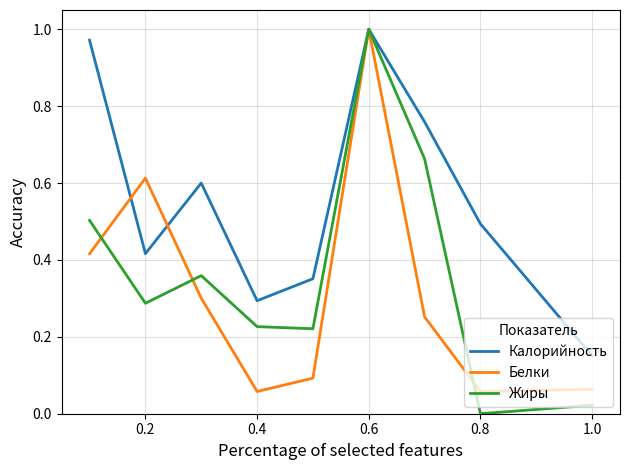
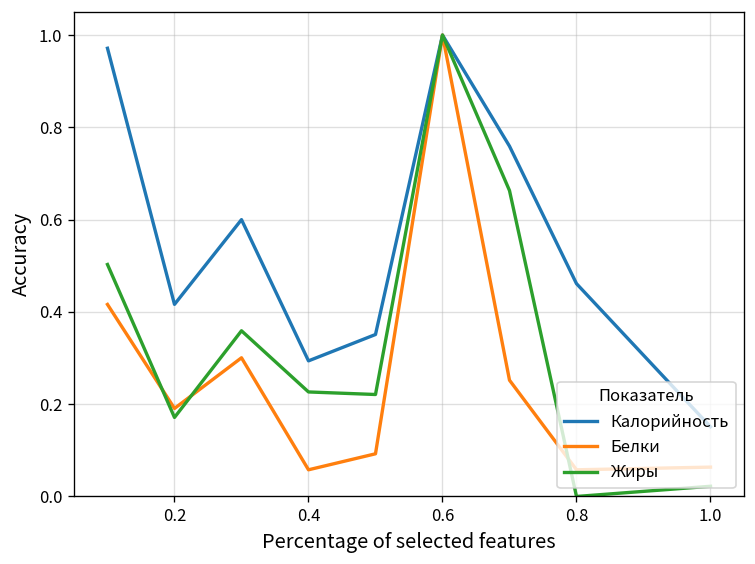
  {
    "Калорийность": {
      "0.2": 0.42,
      "0.4": 0.29,
-     "0.8": 0.49
+     "0.8": 0.46
    },
    "Белки": {
-     "0.2": 0.61,
+     "0.2": 0.19,
      "0.4": 0.06
    },
    "Жиры": {
-     "0.2": 0.29,
+     "0.2": 0.17,
      "0.4": 0.23,
      "0.8": 0.00
    }
  }
